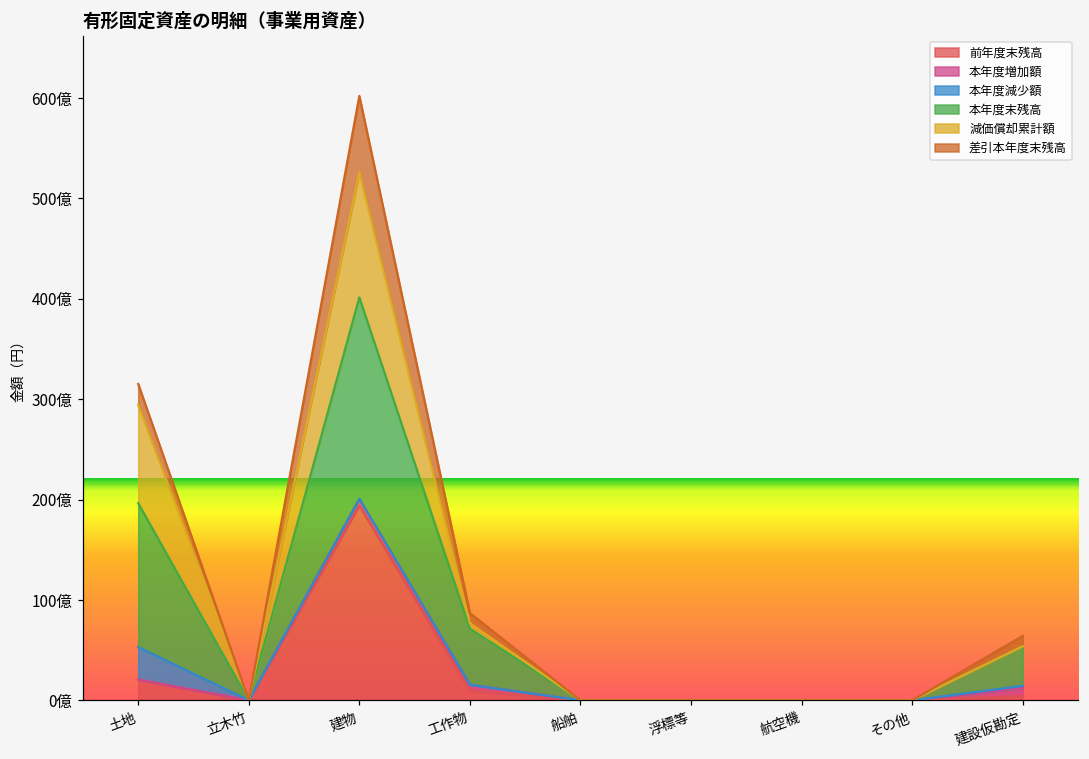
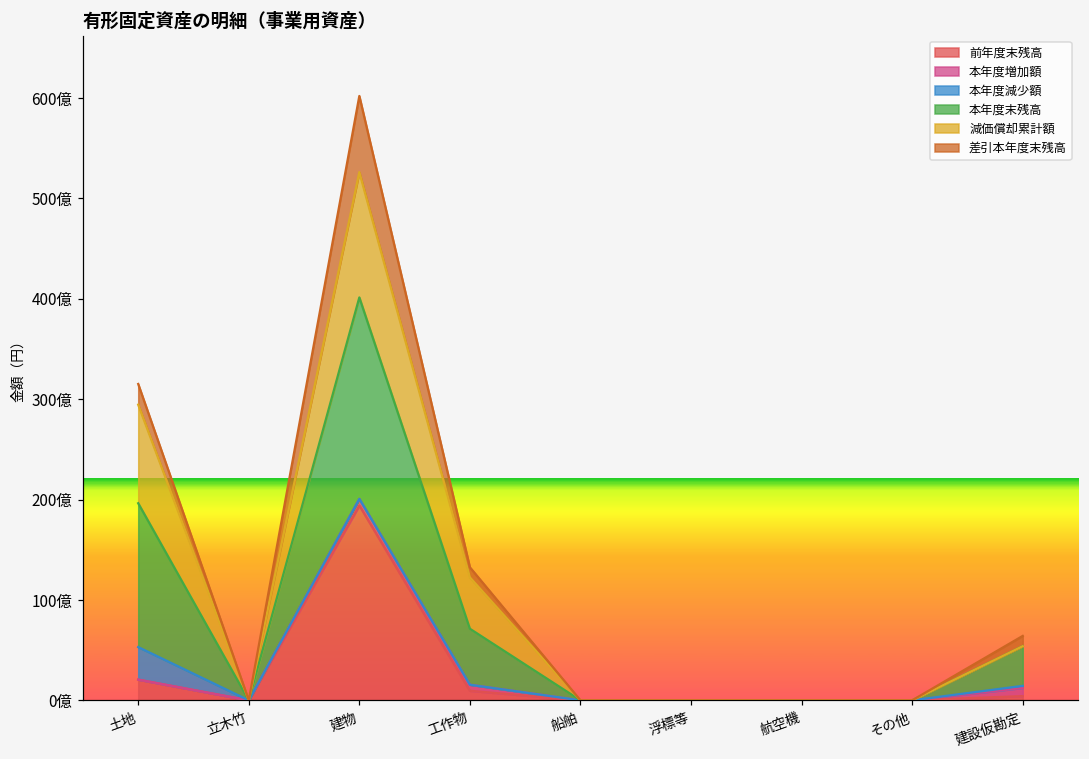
  {
    "本年度減少額": {
      "土地": "30億"
    },
    "本年度末残高": {
      "土地": "140億",
      "建物": "200億",
      "工作物": "60億"
    },
    "減価償却累計額": {
      "土地": "100億",
      "建物": "120億",
-     "工作物": "10億"
+     "工作物": "50億"
    }
  }
